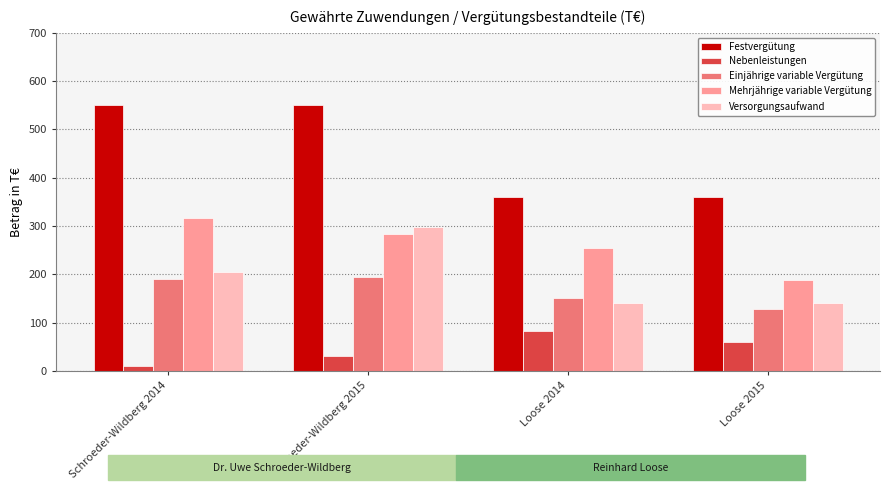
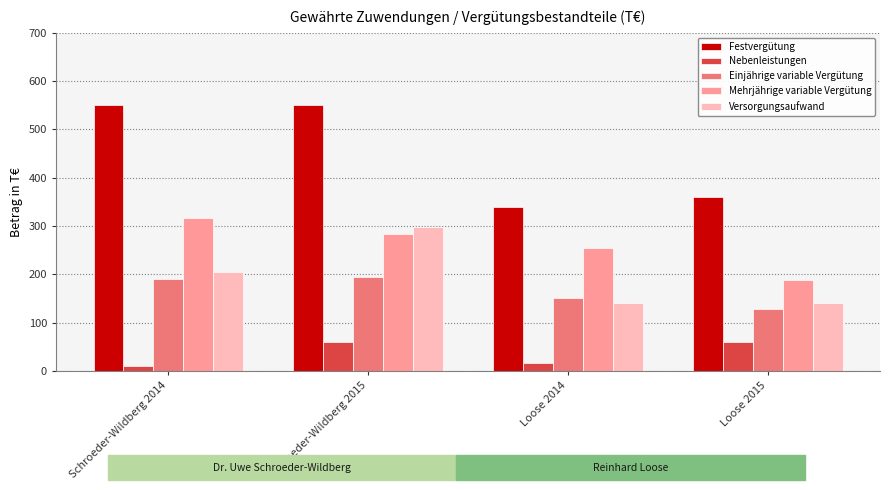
  {
    "Festvergütung": {
      "Schroeder-Wildberg 2014": 550,
      "Schroeder-Wildberg 2015": 550,
-     "Loose 2014": 360,
+     "Loose 2014": 340,
      "Loose 2015": 360
    },
    "Nebenleistungen": {
      "Schroeder-Wildberg 2014": 10,
-     "Schroeder-Wildberg 2015": 30,
-     "Loose 2014": 80,
+     "Schroeder-Wildberg 2015": 60,
+     "Loose 2014": 20,
      "Loose 2015": 60
    }
  }
